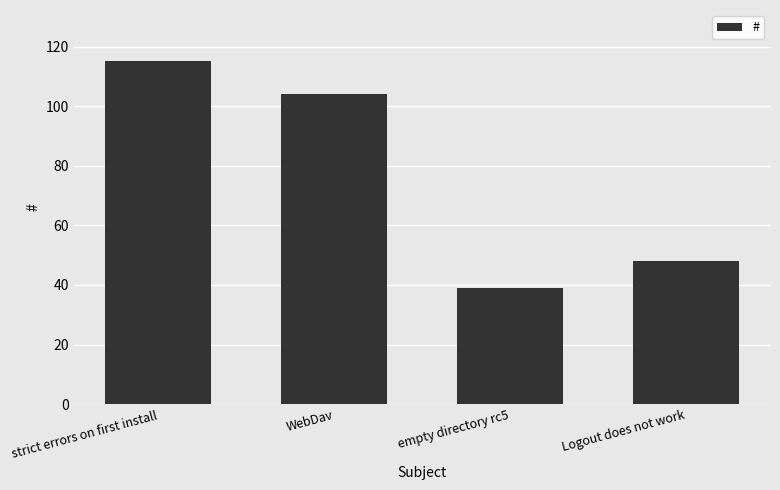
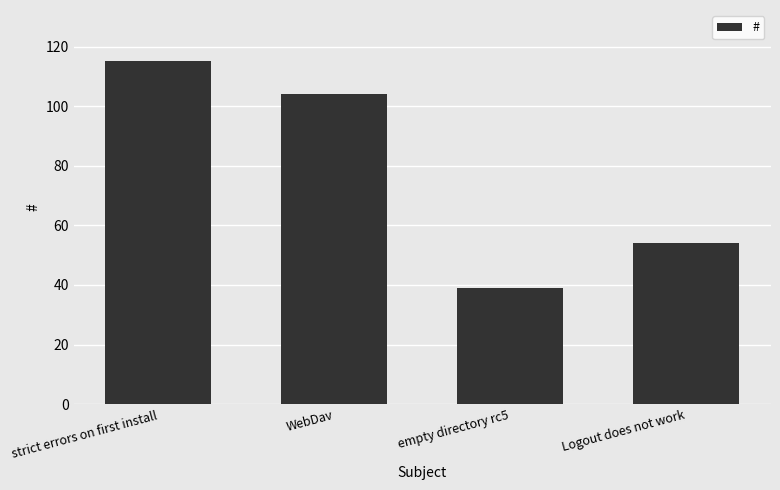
  {
    "strict errors on first install": 115,
    "WebDav": 104,
    "empty directory rc5": 39,
-   "Logout does not work": 48
+   "Logout does not work": 54
  }
